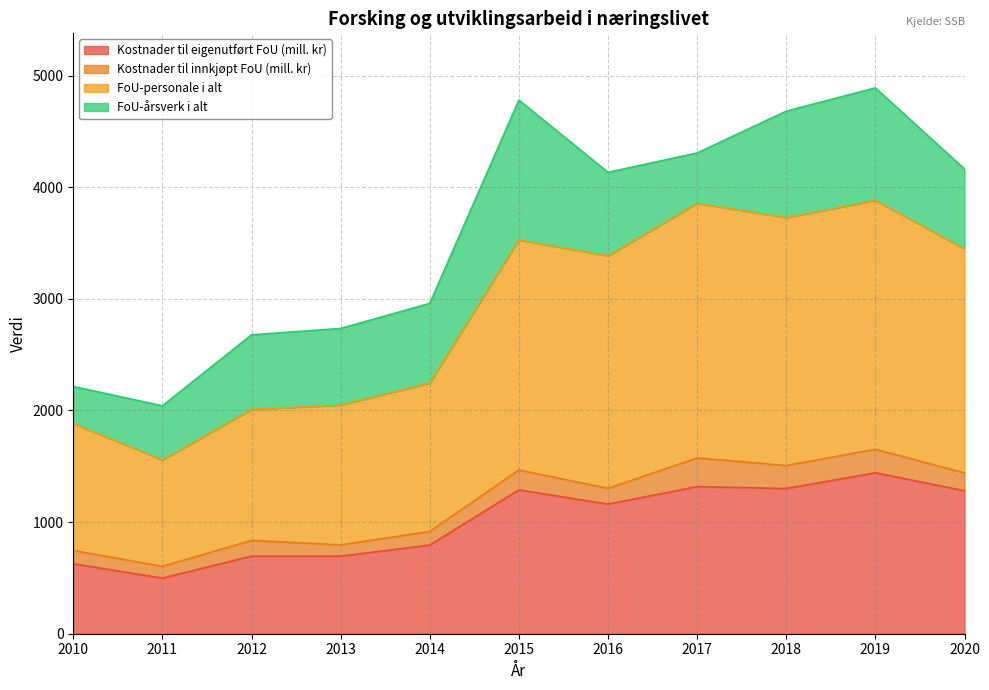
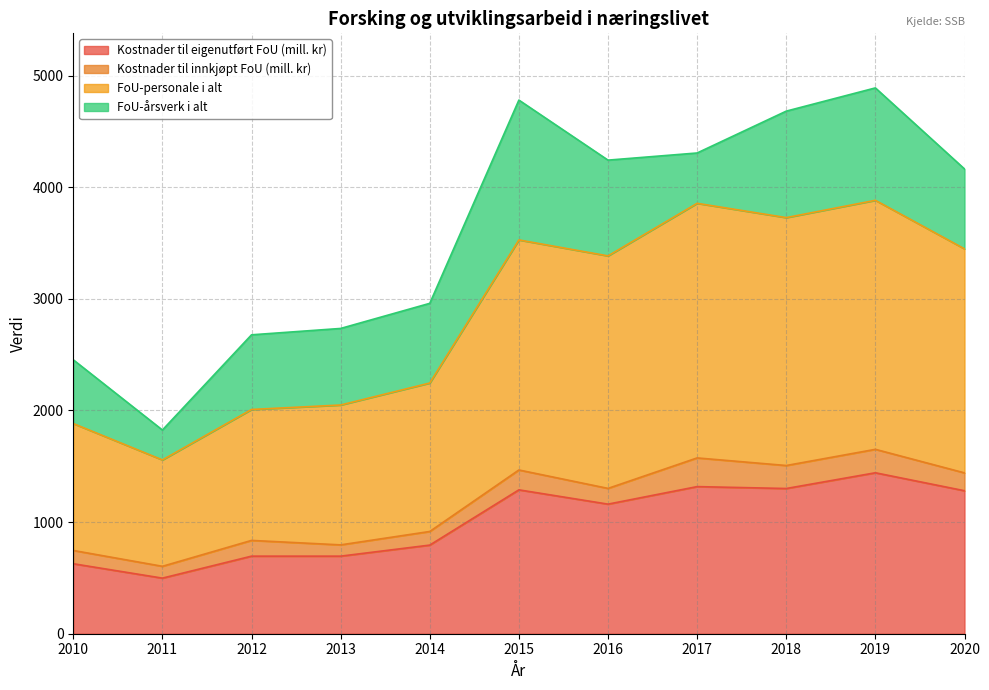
  {
    "FoU-årsverk i alt": {
-     "2010": 330,
-     "2011": 490,
+     "2010": 570,
+     "2011": 270,
      "2012": 670,
      "2013": 690,
      "2014": 710,
      "2015": 1250,
-     "2016": 750,
+     "2016": 860,
      "2017": 450,
      "2018": 950,
      "2019": 1010,
      "2020": 720
    }
  }
